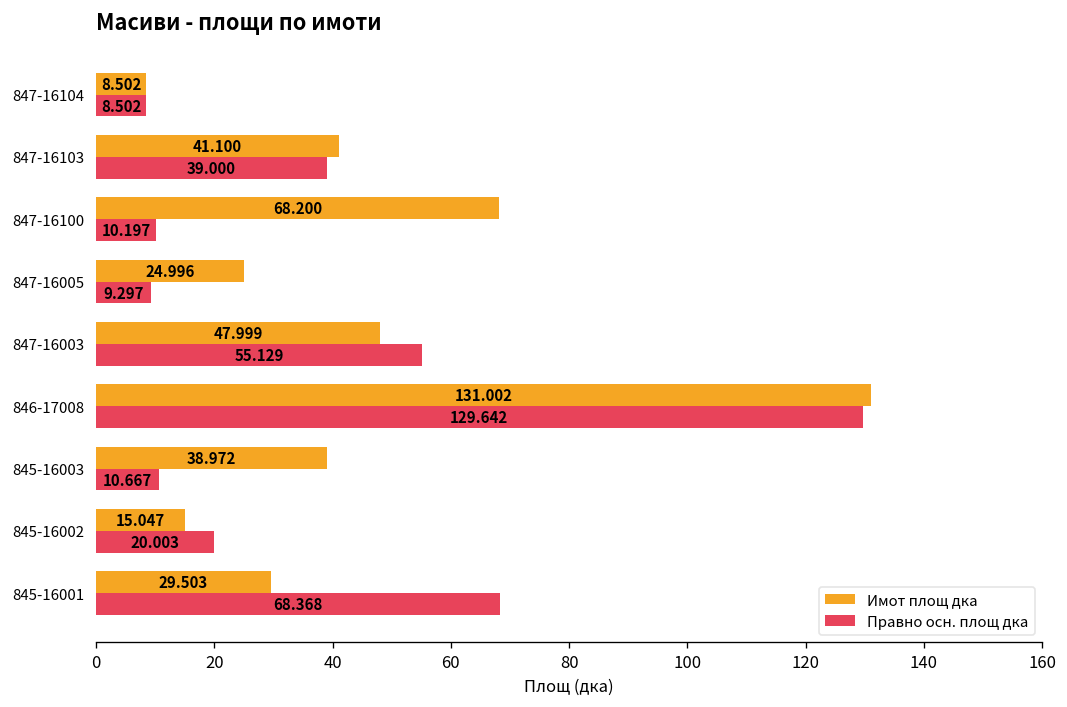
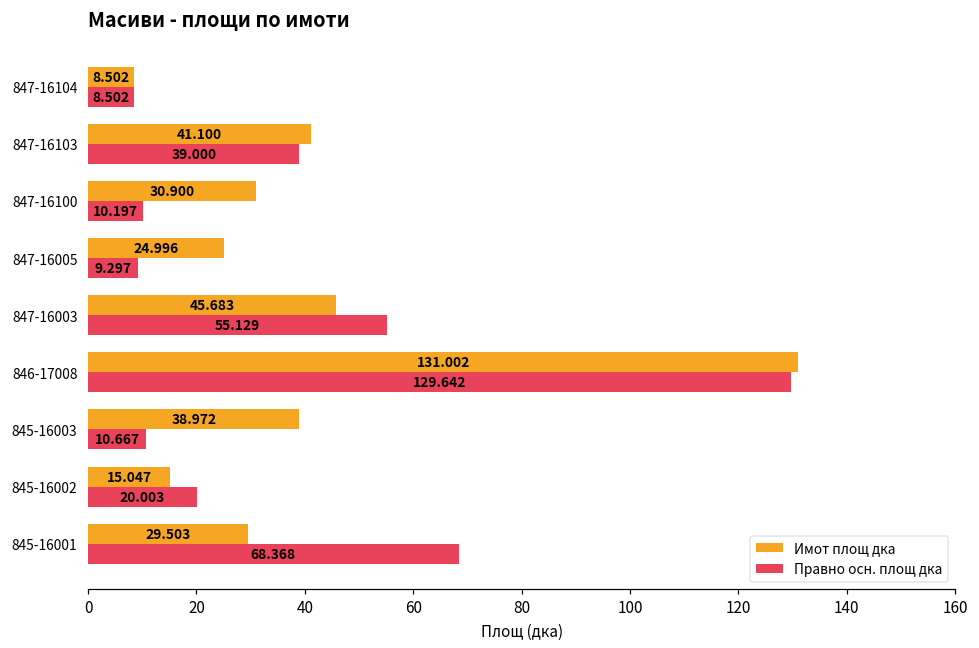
  {
    "Имот площ дка": {
      "847-16104": 8.502,
      "847-16103": 41.100,
-     "847-16100": 68.200,
+     "847-16100": 30.900,
      "847-16005": 24.996,
-     "847-16003": 47.999,
+     "847-16003": 45.683,
      "846-17008": 131.002,
      "845-16003": 38.972,
      "845-16002": 15.047,
      "845-16001": 29.503
    },
    "Правно осн. площ дка": {
      "847-16104": 8.502,
      "847-16103": 39.000,
      "847-16100": 10.197,
      "847-16005": 9.297,
      "847-16003": 55.129,
      "846-17008": 129.642,
      "845-16003": 10.667,
      "845-16002": 20.003,
      "845-16001": 68.368
    }
  }
